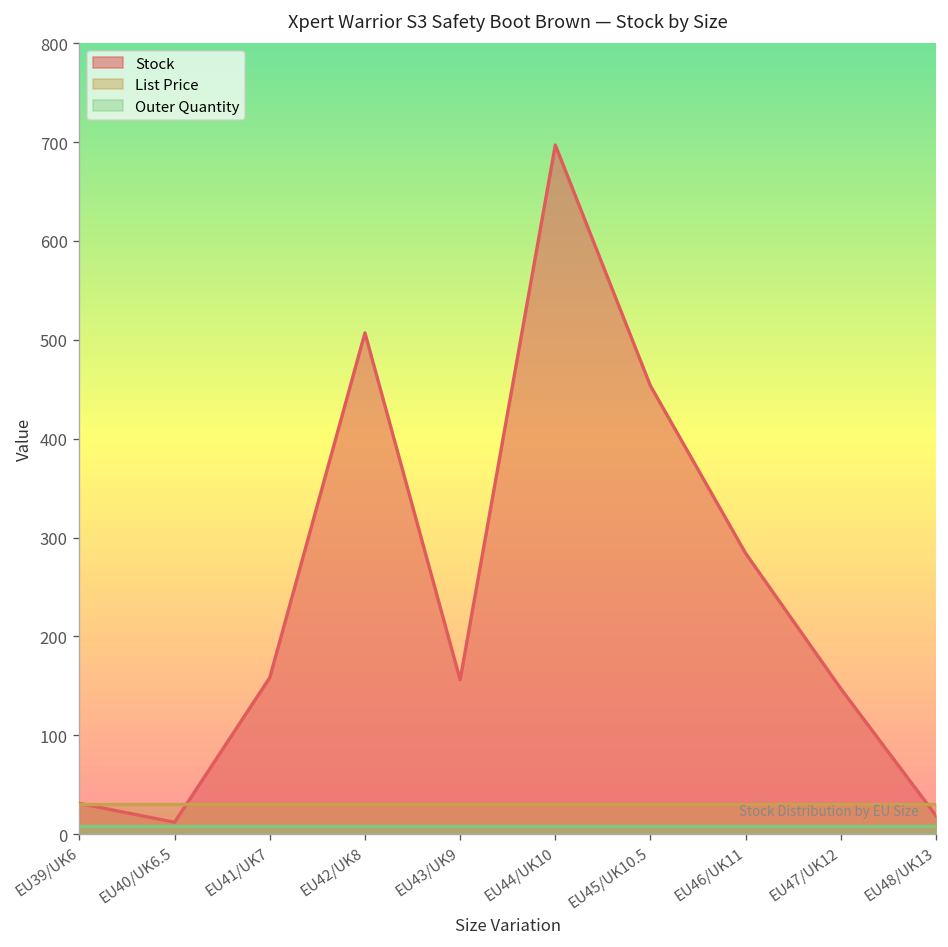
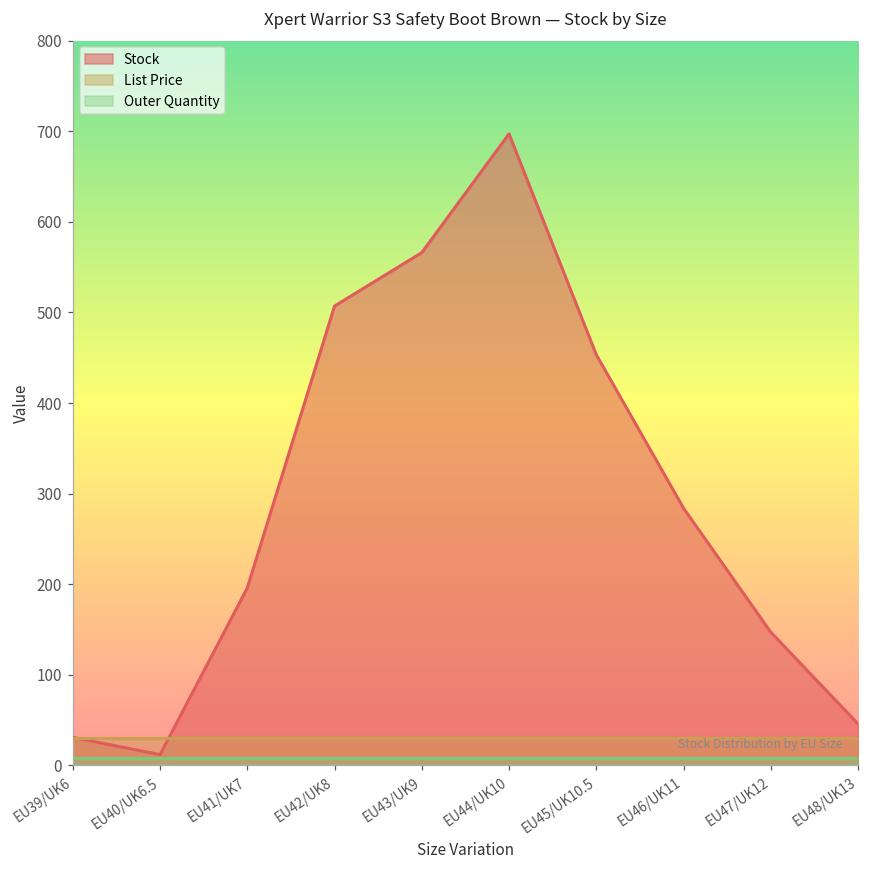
  {
    "Stock": {
      "EU40/UK6.5": 10,
-     "EU41/UK7": 160,
+     "EU41/UK7": 200,
      "EU42/UK8": 510,
-     "EU43/UK9": 160,
+     "EU43/UK9": 570,
      "EU44/UK10": 700,
      "EU45/UK10.5": 450,
      "EU46/UK11": 280,
      "EU47/UK12": 150,
-     "EU48/UK13": 20
+     "EU48/UK13": 50
    },
    "List Price": {
      "EU40/UK6.5": 30,
      "EU41/UK7": 30,
      "EU42/UK8": 30,
      "EU43/UK9": 30,
      "EU44/UK10": 30,
      "EU45/UK10.5": 30,
      "EU46/UK11": 30,
      "EU47/UK12": 30,
      "EU48/UK13": 30
    },
    "Outer Quantity": {
      "EU39/UK6": 10,
      "EU40/UK6.5": 10,
      "EU41/UK7": 10,
      "EU42/UK8": 10,
      "EU43/UK9": 10,
      "EU44/UK10": 10,
      "EU45/UK10.5": 10,
      "EU46/UK11": 10,
      "EU47/UK12": 10,
      "EU48/UK13": 10
    }
  }
